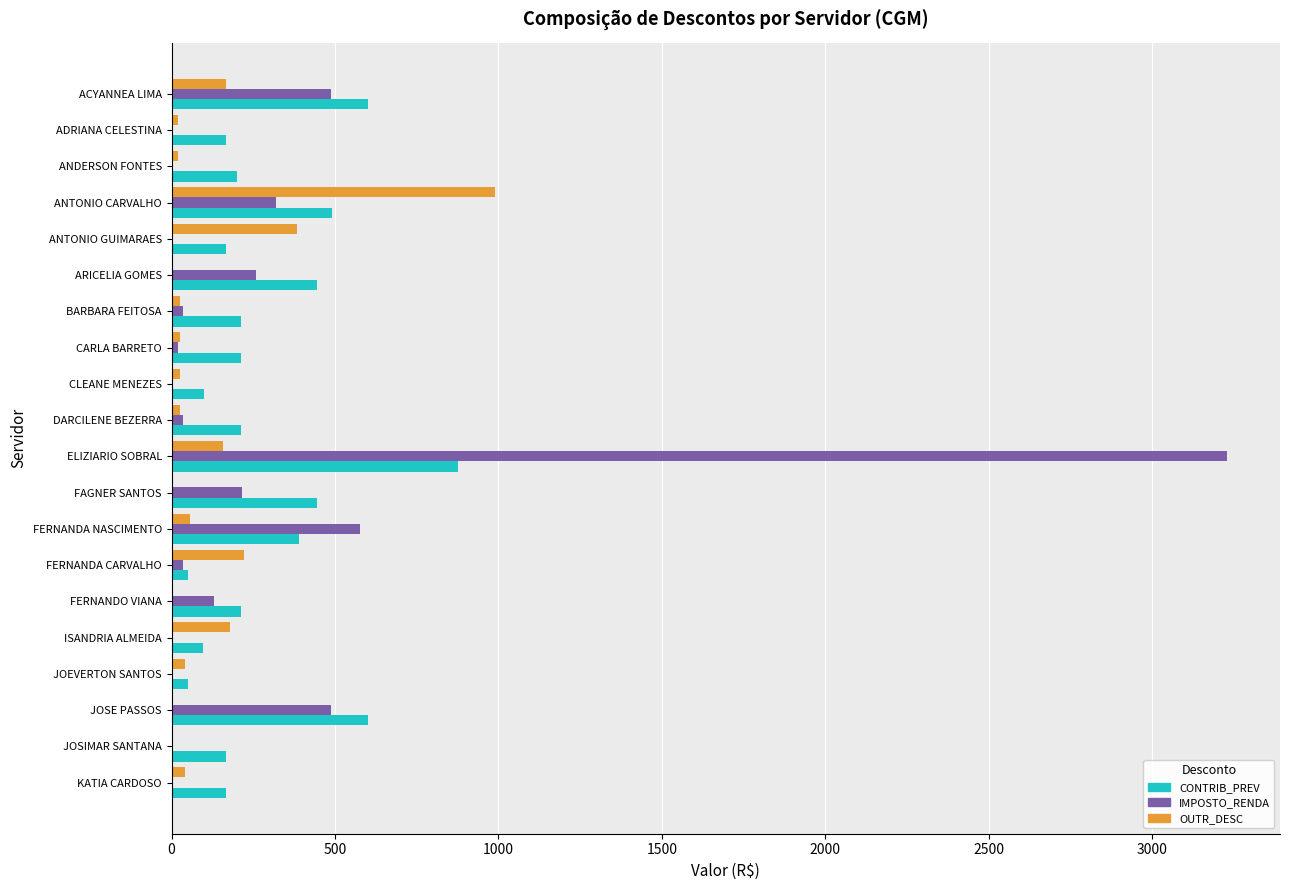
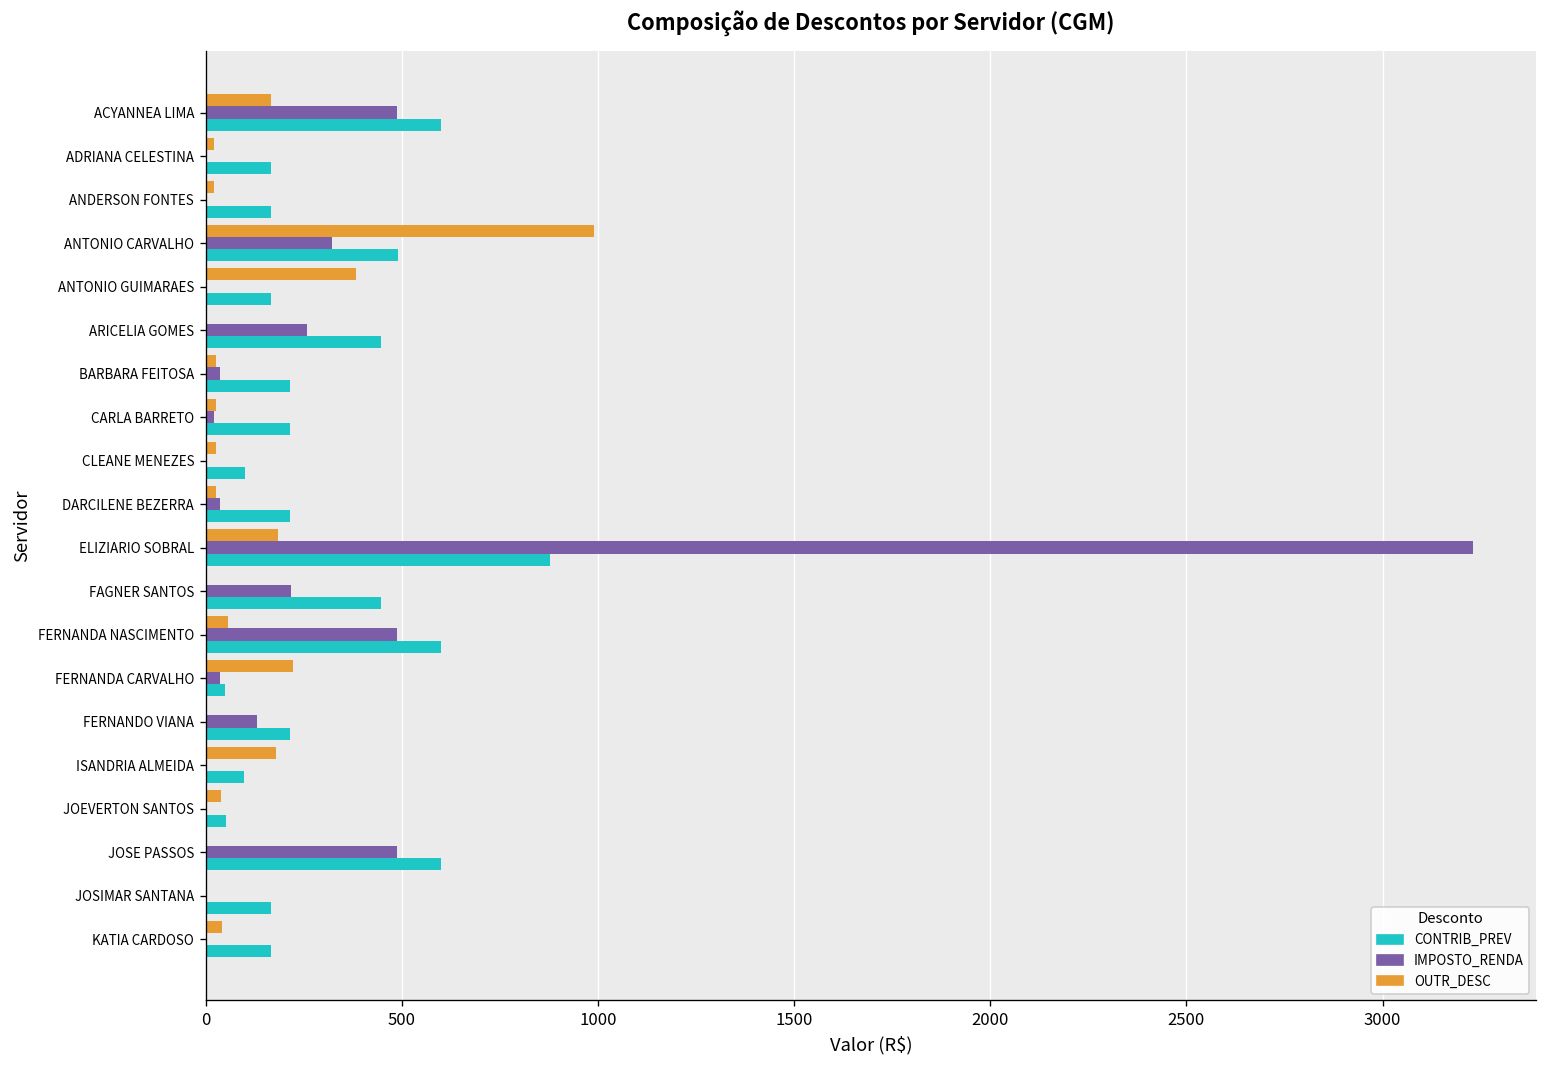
  {
    "CONTRIB_PREV": {
      "ACYANNEA LIMA": 600,
      "ADRIANA CELESTINA": 170,
-     "ANDERSON FONTES": 200,
+     "ANDERSON FONTES": 170,
      "ANTONIO CARVALHO": 490,
      "ANTONIO GUIMARAES": 170,
      "ARICELIA GOMES": 450,
      "BARBARA FEITOSA": 210,
      "CARLA BARRETO": 210,
      "CLEANE MENEZES": 100,
      "DARCILENE BEZERRA": 210,
      "ELIZIARIO SOBRAL": 880,
      "FAGNER SANTOS": 450,
-     "FERNANDA NASCIMENTO": 390,
+     "FERNANDA NASCIMENTO": 600,
      "FERNANDA CARVALHO": 50,
      "FERNANDO VIANA": 210,
      "ISANDRIA ALMEIDA": 100,
      "JOEVERTON SANTOS": 50,
      "JOSE PASSOS": 600,
      "JOSIMAR SANTANA": 170,
      "KATIA CARDOSO": 170
    },
    "IMPOSTO_RENDA": {
      "ACYANNEA LIMA": 490,
      "ADRIANA CELESTINA": 0,
      "ANDERSON FONTES": 0,
      "ANTONIO CARVALHO": 320,
      "ANTONIO GUIMARAES": 0,
      "ARICELIA GOMES": 260,
      "BARBARA FEITOSA": 40,
      "CARLA BARRETO": 20,
      "CLEANE MENEZES": 0,
      "DARCILENE BEZERRA": 40,
      "ELIZIARIO SOBRAL": 3230,
      "FAGNER SANTOS": 220,
-     "FERNANDA NASCIMENTO": 580,
+     "FERNANDA NASCIMENTO": 490,
      "FERNANDA CARVALHO": 40,
      "FERNANDO VIANA": 130,
      "ISANDRIA ALMEIDA": 0,
      "JOEVERTON SANTOS": 0,
      "JOSE PASSOS": 490,
      "JOSIMAR SANTANA": 0,
      "KATIA CARDOSO": 0
    },
    "OUTR_DESC": {
      "ACYANNEA LIMA": 170,
      "ADRIANA CELESTINA": 20,
      "ANDERSON FONTES": 20,
      "ANTONIO CARVALHO": 990,
      "ANTONIO GUIMARAES": 380,
      "ARICELIA GOMES": 0,
      "BARBARA FEITOSA": 30,
      "CARLA BARRETO": 30,
      "CLEANE MENEZES": 30,
      "DARCILENE BEZERRA": 30,
-     "ELIZIARIO SOBRAL": 160,
+     "ELIZIARIO SOBRAL": 180,
      "FAGNER SANTOS": 0,
      "FERNANDA NASCIMENTO": 60,
      "FERNANDA CARVALHO": 220,
      "FERNANDO VIANA": 0,
      "ISANDRIA ALMEIDA": 180,
      "JOEVERTON SANTOS": 40,
      "JOSE PASSOS": 0,
      "JOSIMAR SANTANA": 0,
      "KATIA CARDOSO": 40
    }
  }
